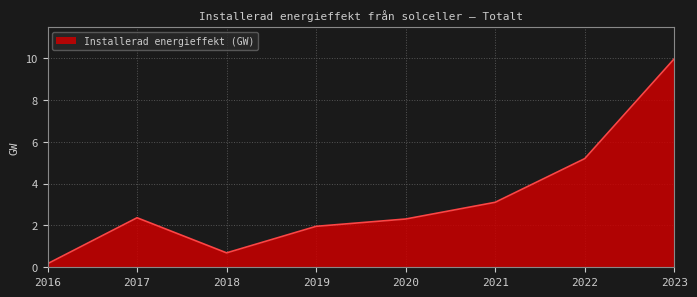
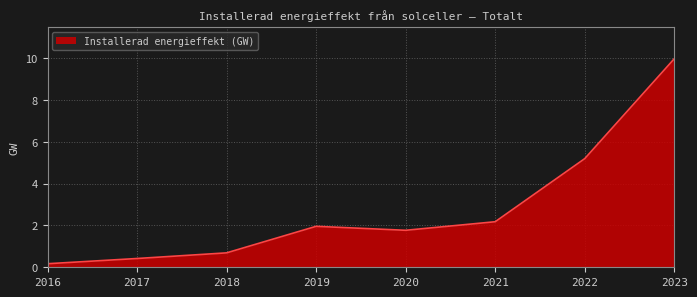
  {
    "2016": 0.2,
-   "2017": 2.4,
+   "2017": 0.4,
    "2018": 0.7,
    "2019": 2.0,
-   "2020": 2.3,
-   "2021": 3.1,
+   "2020": 1.8,
+   "2021": 2.2,
    "2022": 5.2,
    "2023": 10.0
  }
